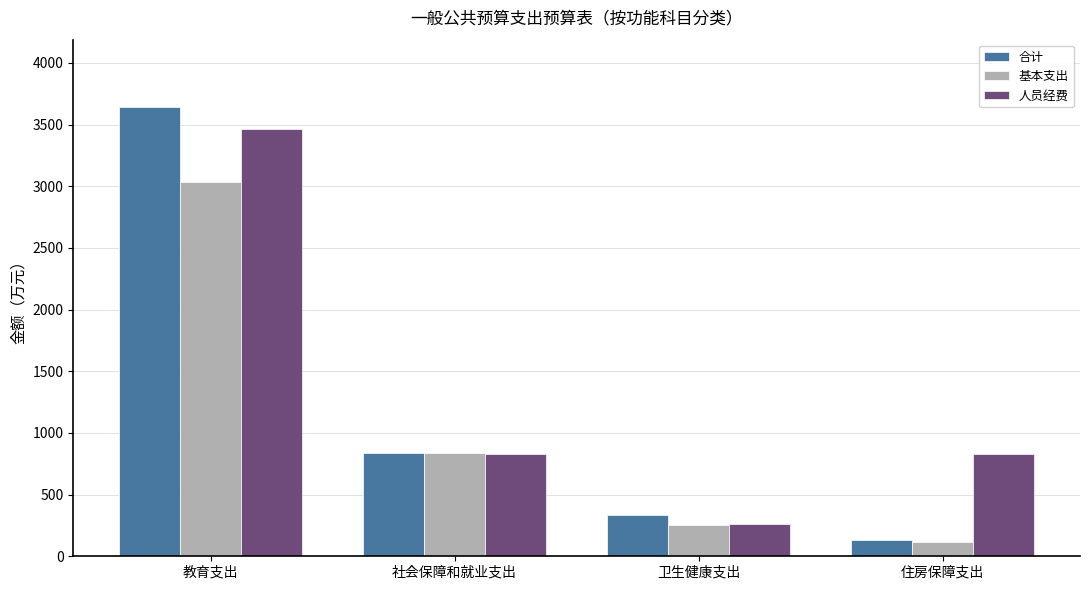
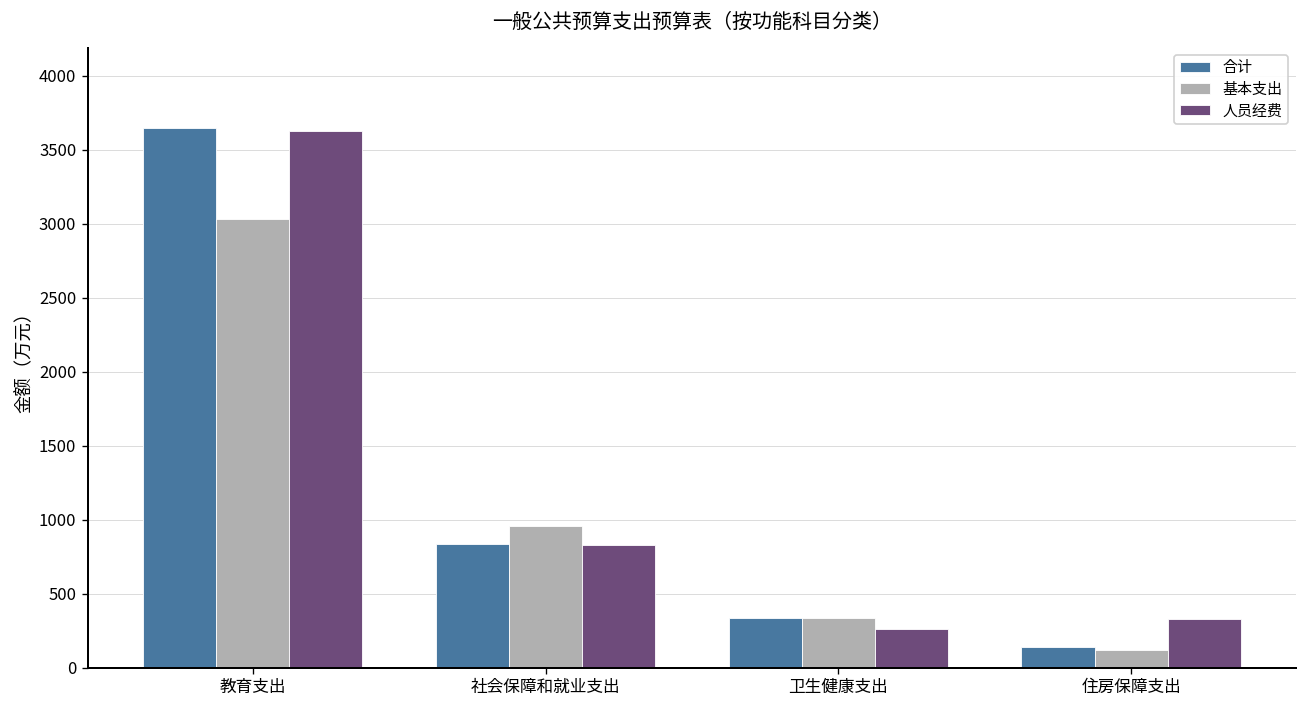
  {
    "合计": {
      "教育支出": 3640,
      "社会保障和就业支出": 840,
      "卫生健康支出": 340,
      "住房保障支出": 140
    },
    "基本支出": {
      "教育支出": 3030,
-     "社会保障和就业支出": 840,
-     "卫生健康支出": 260,
+     "社会保障和就业支出": 960,
+     "卫生健康支出": 340,
      "住房保障支出": 120
    },
    "人员经费": {
-     "教育支出": 3460,
+     "教育支出": 3620,
      "社会保障和就业支出": 830,
      "卫生健康支出": 260,
-     "住房保障支出": 830
+     "住房保障支出": 330
    }
  }
